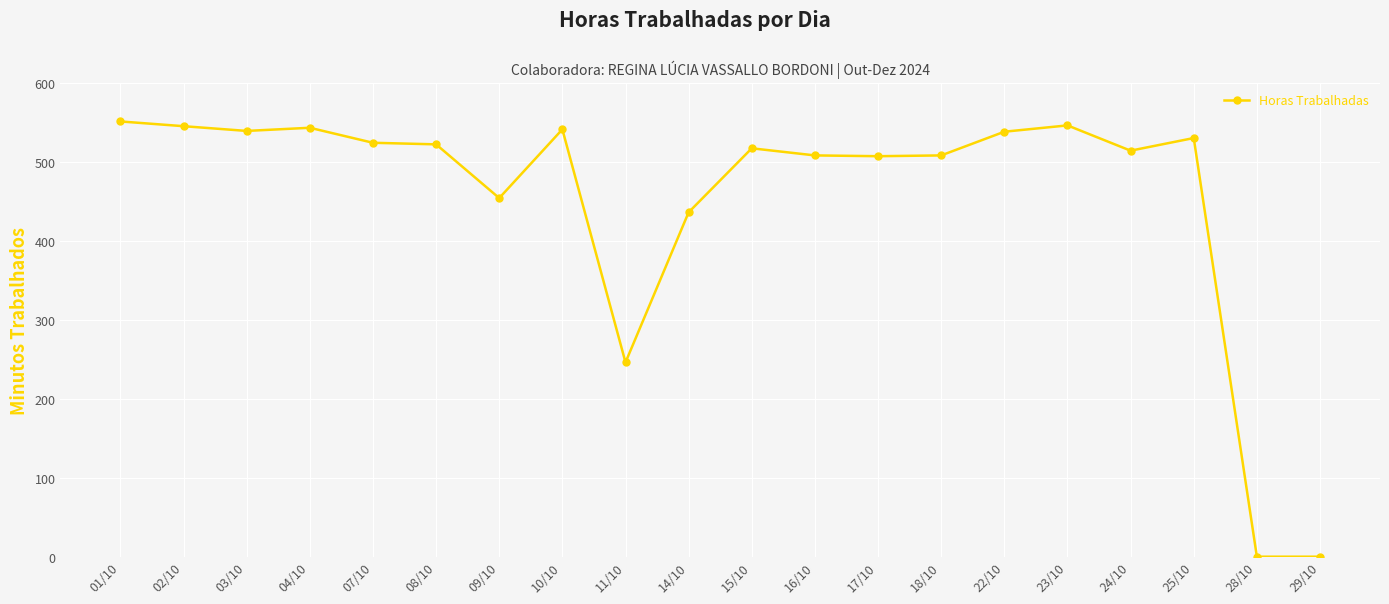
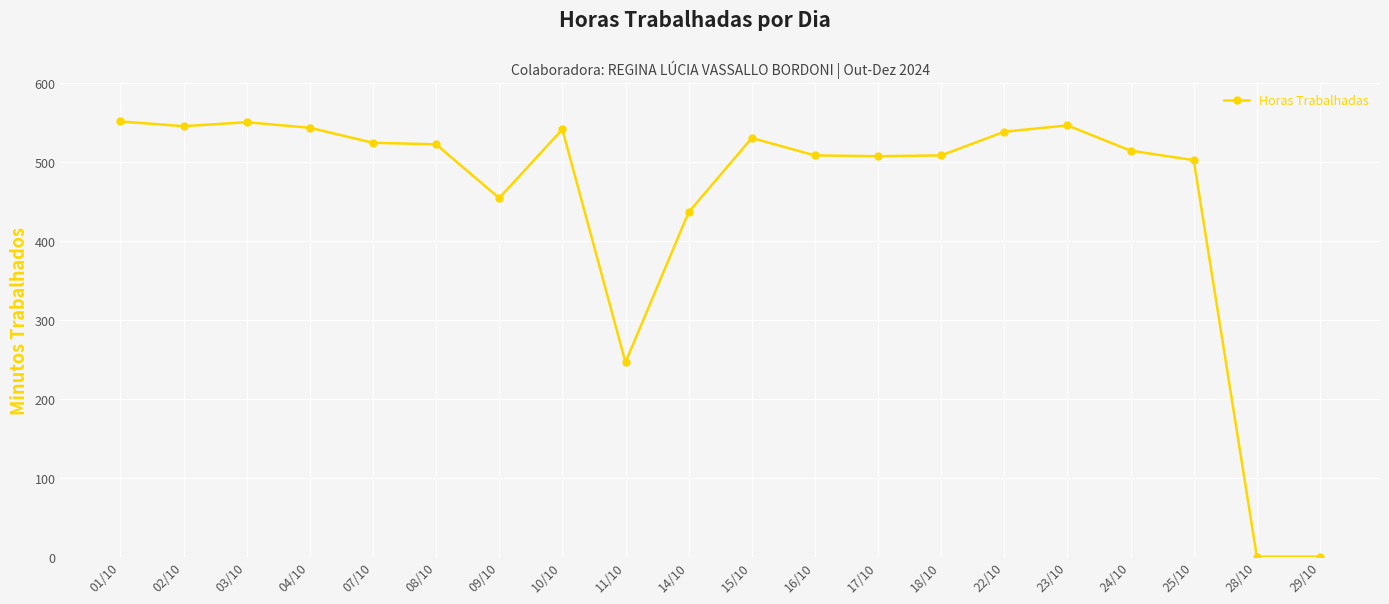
  {
    "01/10": 550,
    "02/10": 550,
-   "03/10": 540,
+   "03/10": 550,
    "04/10": 540,
    "07/10": 520,
    "08/10": 520,
    "09/10": 450,
    "10/10": 540,
    "11/10": 250,
    "14/10": 440,
-   "15/10": 520,
+   "15/10": 530,
    "16/10": 510,
    "17/10": 510,
    "18/10": 510,
    "22/10": 540,
    "23/10": 550,
    "24/10": 510,
-   "25/10": 530,
+   "25/10": 500,
    "28/10": 0,
    "29/10": 0
  }
